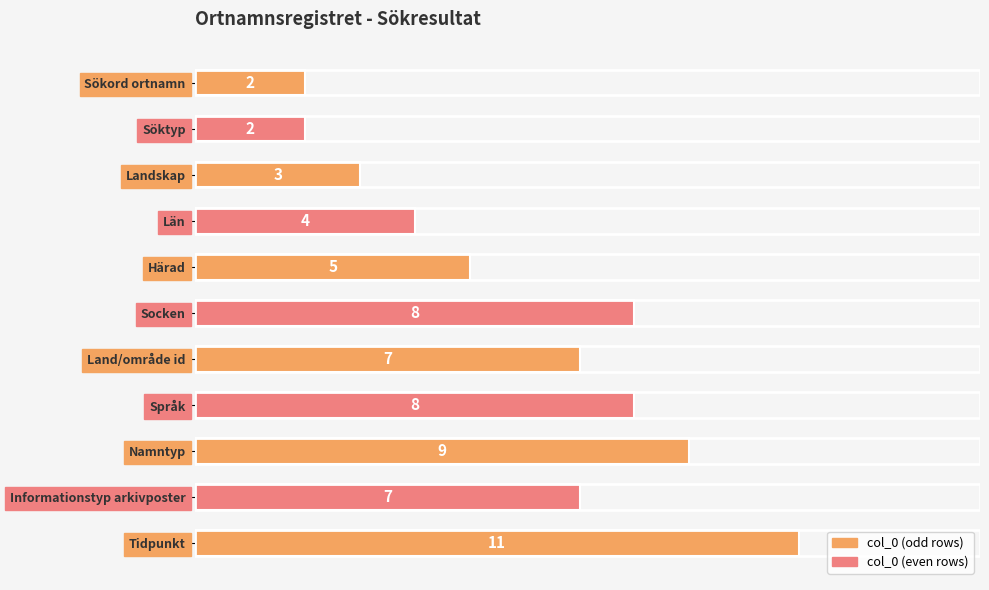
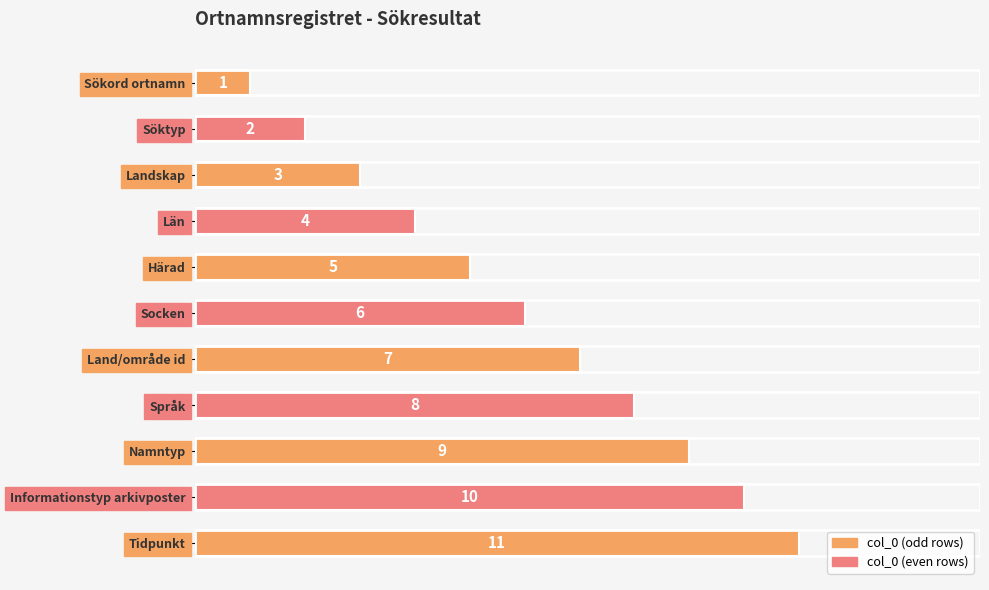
  {
-   "Sökord ortnamn": 2,
+   "Sökord ortnamn": 1,
    "Söktyp": 2,
    "Landskap": 3,
    "Län": 4,
    "Härad": 5,
-   "Socken": 8,
+   "Socken": 6,
    "Land/område id": 7,
    "Språk": 8,
    "Namntyp": 9,
-   "Informationstyp arkivposter": 7,
+   "Informationstyp arkivposter": 10,
    "Tidpunkt": 11
  }
